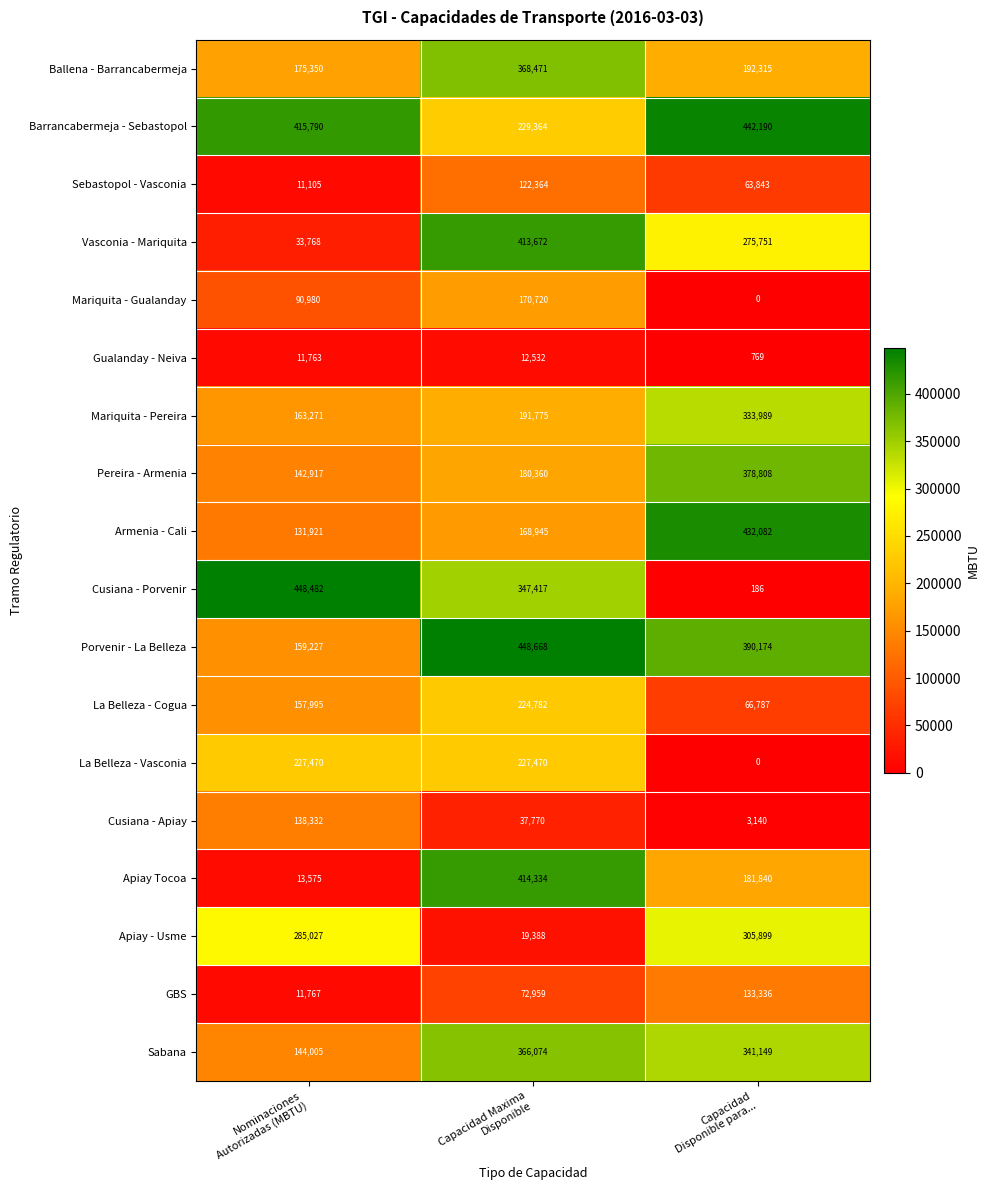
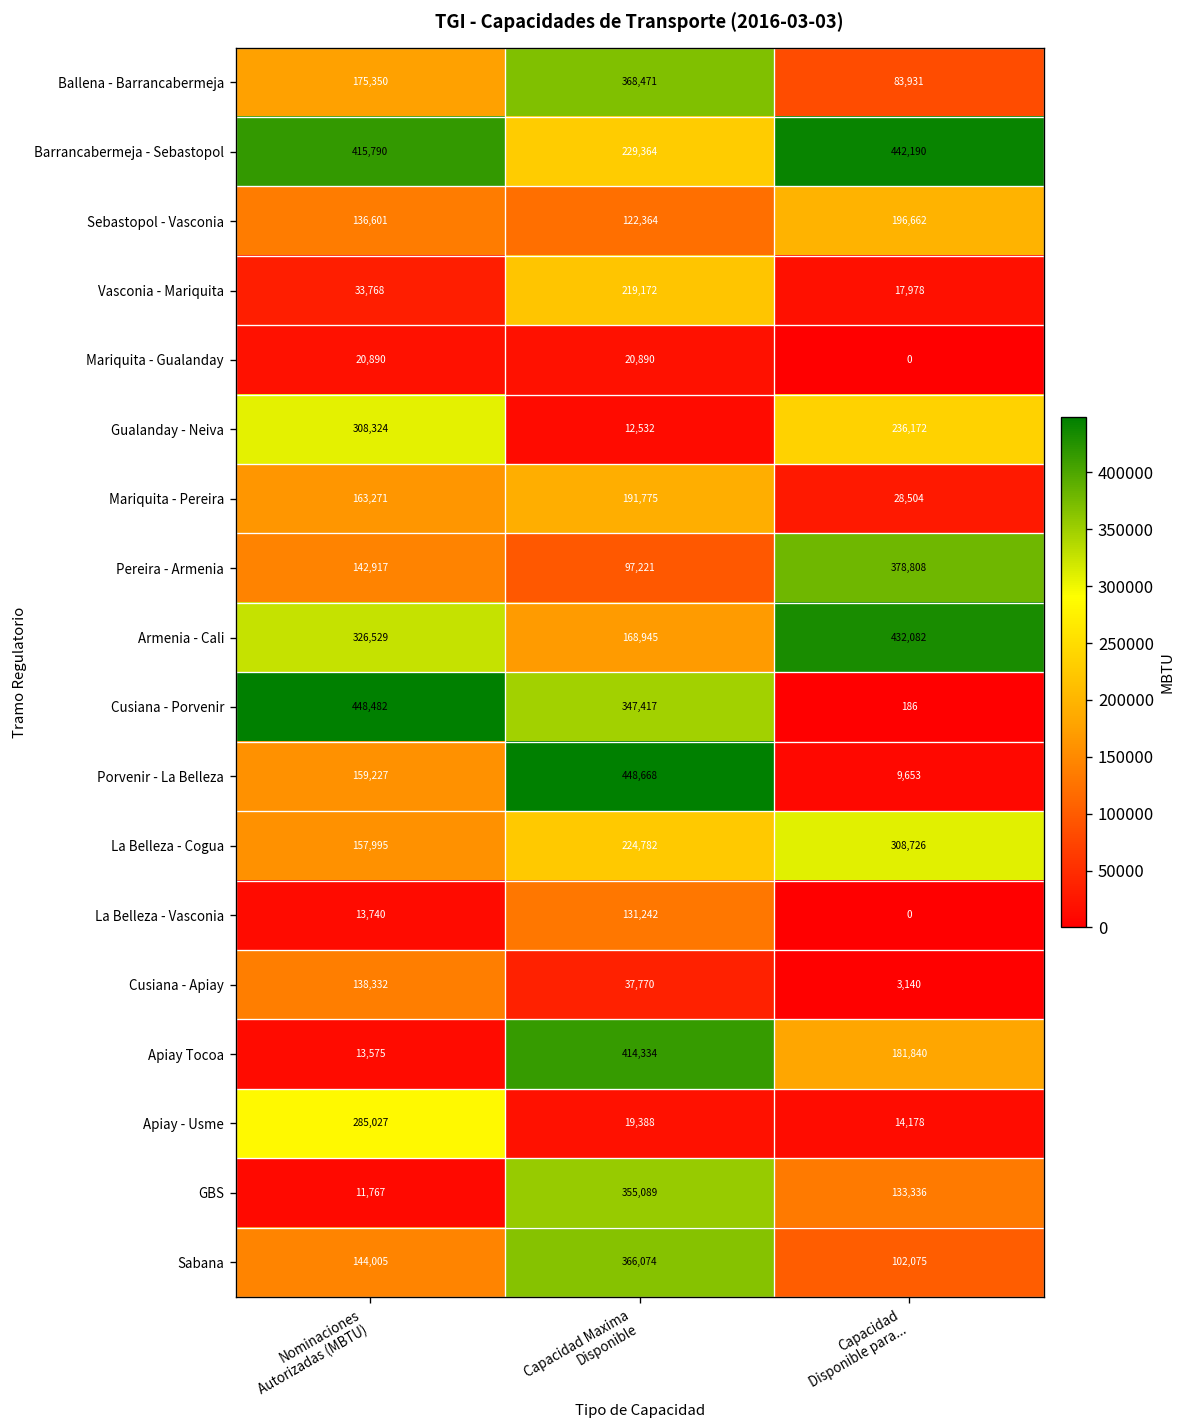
  {
    "Ballena - Barrancabermeja": {
      "Nominaciones Autorizadas (MBTU)": "175,350",
      "Capacidad Maxima Disponible": "368,471",
-     "Capacidad Disponible para...": "192,315"
+     "Capacidad Disponible para...": "83,931"
    },
    "Barrancabermeja - Sebastopol": {
      "Nominaciones Autorizadas (MBTU)": "415,790",
      "Capacidad Maxima Disponible": "229,364",
      "Capacidad Disponible para...": "442,190"
    },
    "Sebastopol - Vasconia": {
-     "Nominaciones Autorizadas (MBTU)": "11,105",
+     "Nominaciones Autorizadas (MBTU)": "136,601",
      "Capacidad Maxima Disponible": "122,364",
-     "Capacidad Disponible para...": "63,843"
+     "Capacidad Disponible para...": "196,662"
    },
    "Vasconia - Mariquita": {
      "Nominaciones Autorizadas (MBTU)": "33,768",
-     "Capacidad Maxima Disponible": "413,672",
-     "Capacidad Disponible para...": "275,751"
+     "Capacidad Maxima Disponible": "219,172",
+     "Capacidad Disponible para...": "17,978"
    },
    "Mariquita - Gualanday": {
-     "Nominaciones Autorizadas (MBTU)": "90,980",
-     "Capacidad Maxima Disponible": "170,720",
+     "Nominaciones Autorizadas (MBTU)": "20,890",
+     "Capacidad Maxima Disponible": "20,890",
      "Capacidad Disponible para...": "0"
    },
    "Gualanday - Neiva": {
-     "Nominaciones Autorizadas (MBTU)": "11,763",
+     "Nominaciones Autorizadas (MBTU)": "308,324",
      "Capacidad Maxima Disponible": "12,532",
-     "Capacidad Disponible para...": "769"
+     "Capacidad Disponible para...": "236,172"
    },
    "Mariquita - Pereira": {
      "Nominaciones Autorizadas (MBTU)": "163,271",
      "Capacidad Maxima Disponible": "191,775",
-     "Capacidad Disponible para...": "333,989"
+     "Capacidad Disponible para...": "28,504"
    },
    "Pereira - Armenia": {
      "Nominaciones Autorizadas (MBTU)": "142,917",
-     "Capacidad Maxima Disponible": "180,360",
+     "Capacidad Maxima Disponible": "97,221",
      "Capacidad Disponible para...": "378,808"
    },
    "Armenia - Cali": {
-     "Nominaciones Autorizadas (MBTU)": "131,921",
+     "Nominaciones Autorizadas (MBTU)": "326,529",
      "Capacidad Maxima Disponible": "168,945",
      "Capacidad Disponible para...": "432,082"
    },
    "Cusiana - Porvenir": {
      "Nominaciones Autorizadas (MBTU)": "448,482",
      "Capacidad Maxima Disponible": "347,417",
      "Capacidad Disponible para...": "186"
    },
    "Porvenir - La Belleza": {
      "Nominaciones Autorizadas (MBTU)": "159,227",
      "Capacidad Maxima Disponible": "448,668",
-     "Capacidad Disponible para...": "390,174"
+     "Capacidad Disponible para...": "9,653"
    },
    "La Belleza - Cogua": {
      "Nominaciones Autorizadas (MBTU)": "157,995",
      "Capacidad Maxima Disponible": "224,782",
-     "Capacidad Disponible para...": "66,787"
+     "Capacidad Disponible para...": "308,726"
    },
    "La Belleza - Vasconia": {
-     "Nominaciones Autorizadas (MBTU)": "227,470",
-     "Capacidad Maxima Disponible": "227,470",
+     "Nominaciones Autorizadas (MBTU)": "13,740",
+     "Capacidad Maxima Disponible": "131,242",
      "Capacidad Disponible para...": "0"
    },
    "Cusiana - Apiay": {
      "Nominaciones Autorizadas (MBTU)": "138,332",
      "Capacidad Maxima Disponible": "37,770",
      "Capacidad Disponible para...": "3,140"
    },
    "Apiay Tocoa": {
      "Nominaciones Autorizadas (MBTU)": "13,575",
      "Capacidad Maxima Disponible": "414,334",
      "Capacidad Disponible para...": "181,840"
    },
    "Apiay - Usme": {
      "Nominaciones Autorizadas (MBTU)": "285,027",
      "Capacidad Maxima Disponible": "19,388",
-     "Capacidad Disponible para...": "305,899"
+     "Capacidad Disponible para...": "14,178"
    },
    "GBS": {
      "Nominaciones Autorizadas (MBTU)": "11,767",
-     "Capacidad Maxima Disponible": "72,959",
+     "Capacidad Maxima Disponible": "355,089",
      "Capacidad Disponible para...": "133,336"
    },
    "Sabana": {
      "Nominaciones Autorizadas (MBTU)": "144,005",
      "Capacidad Maxima Disponible": "366,074",
-     "Capacidad Disponible para...": "341,149"
+     "Capacidad Disponible para...": "102,075"
    }
  }
